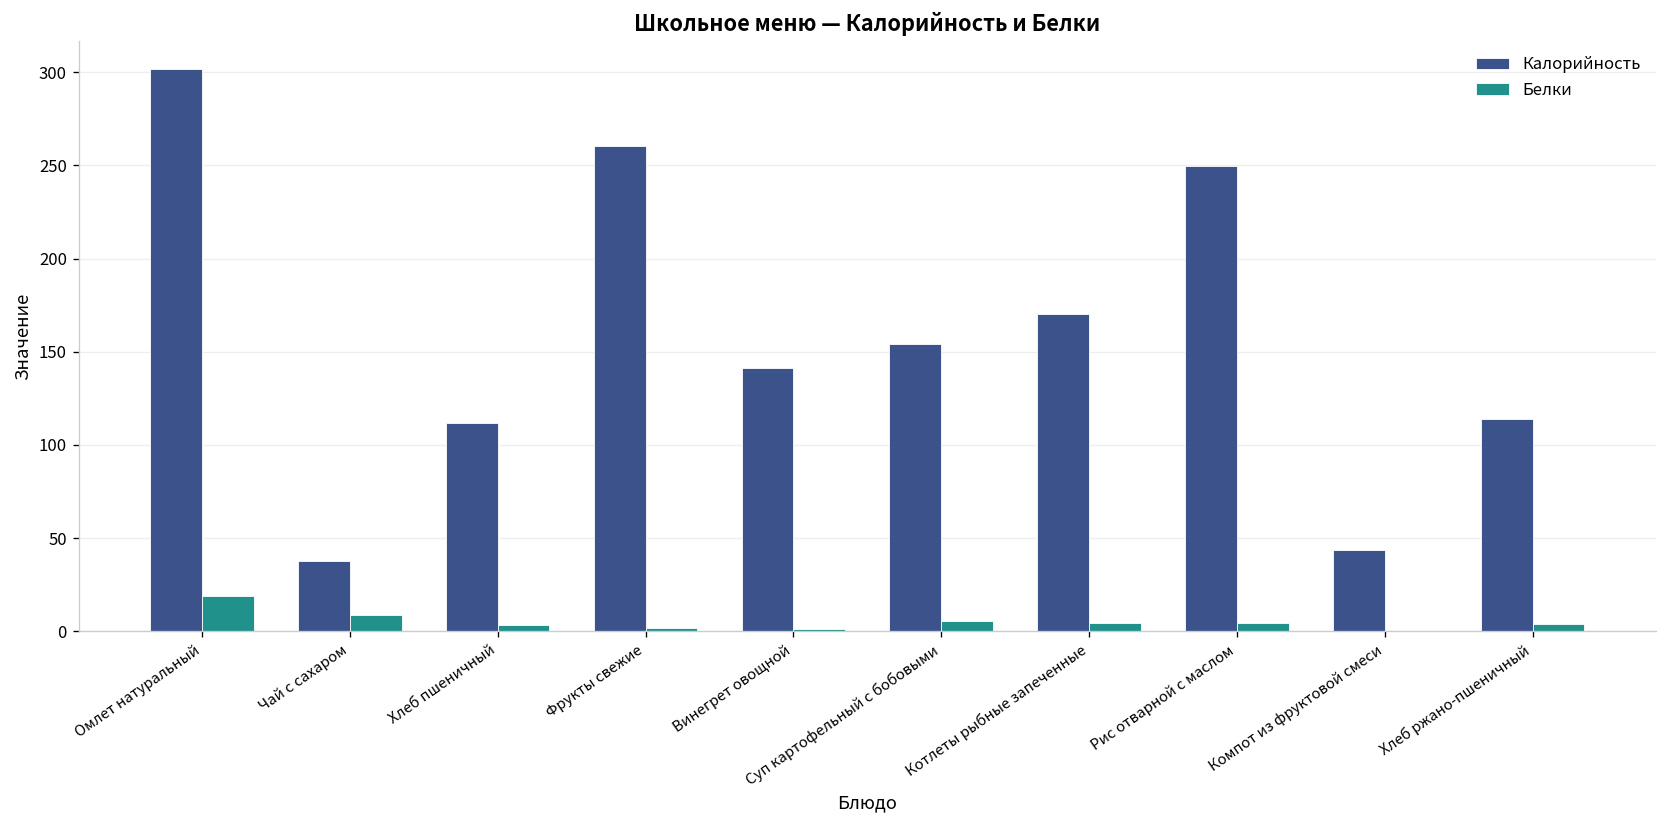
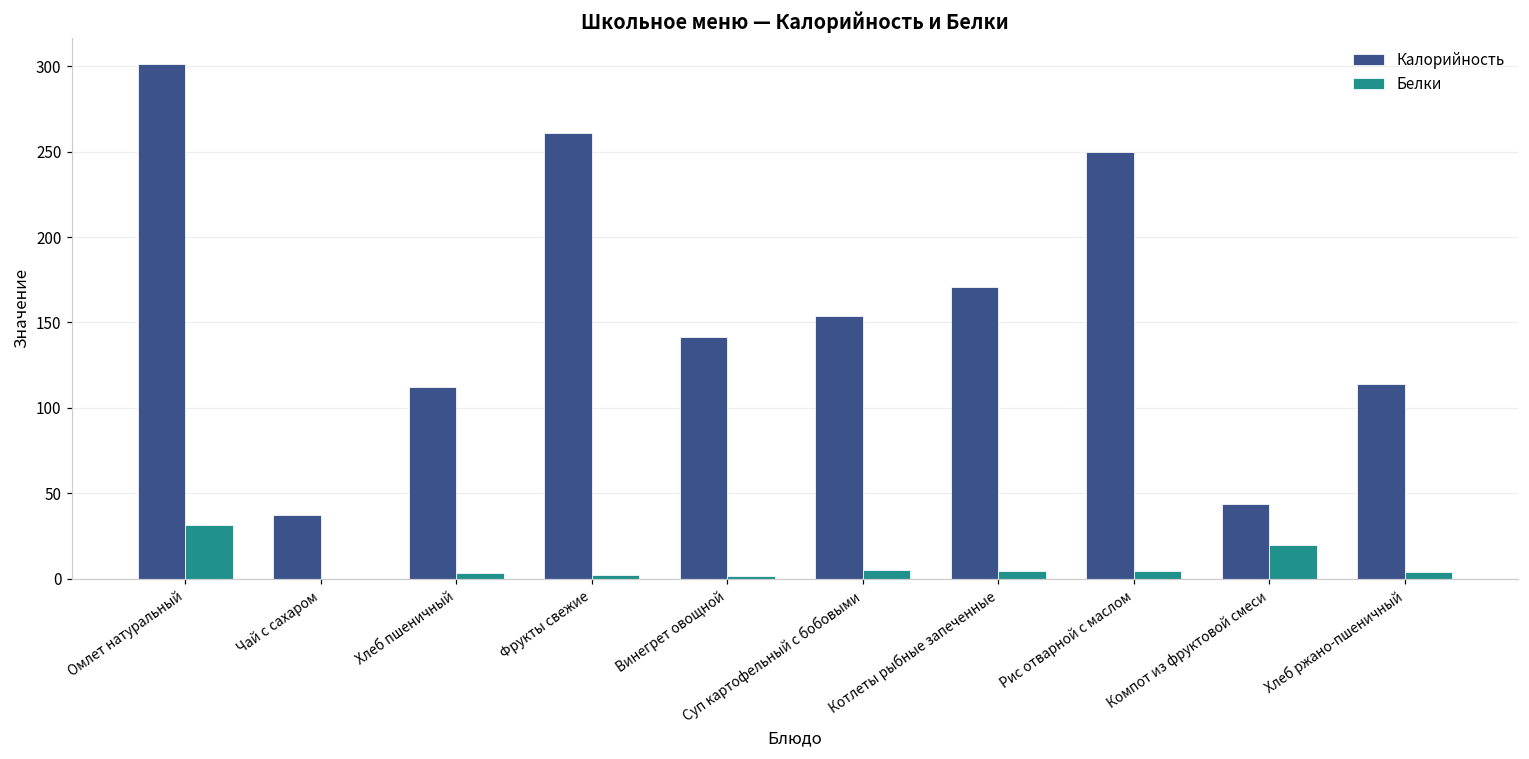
  {
    "Калорийность": {
      "Омлет натуральный": 302,
      "Чай с сахаром": 37,
      "Хлеб пшеничный": 112,
      "Фрукты свежие": 261,
      "Винегрет овощной": 141,
      "Суп картофельный с бобовыми": 154,
      "Котлеты рыбные запеченные": 170,
      "Рис отварной с маслом": 250,
      "Компот из фруктовой смеси": 44,
      "Хлеб ржано-пшеничный": 114
    },
    "Белки": {
-     "Омлет натуральный": 19,
-     "Чай с сахаром": 9,
+     "Омлет натуральный": 32,
+     "Чай с сахаром": 0,
      "Хлеб пшеничный": 3,
      "Фрукты свежие": 2,
      "Суп картофельный с бобовыми": 5,
      "Котлеты рыбные запеченные": 4,
      "Рис отварной с маслом": 4,
-     "Компот из фруктовой смеси": 0,
+     "Компот из фруктовой смеси": 20,
      "Хлеб ржано-пшеничный": 4
    }
  }
